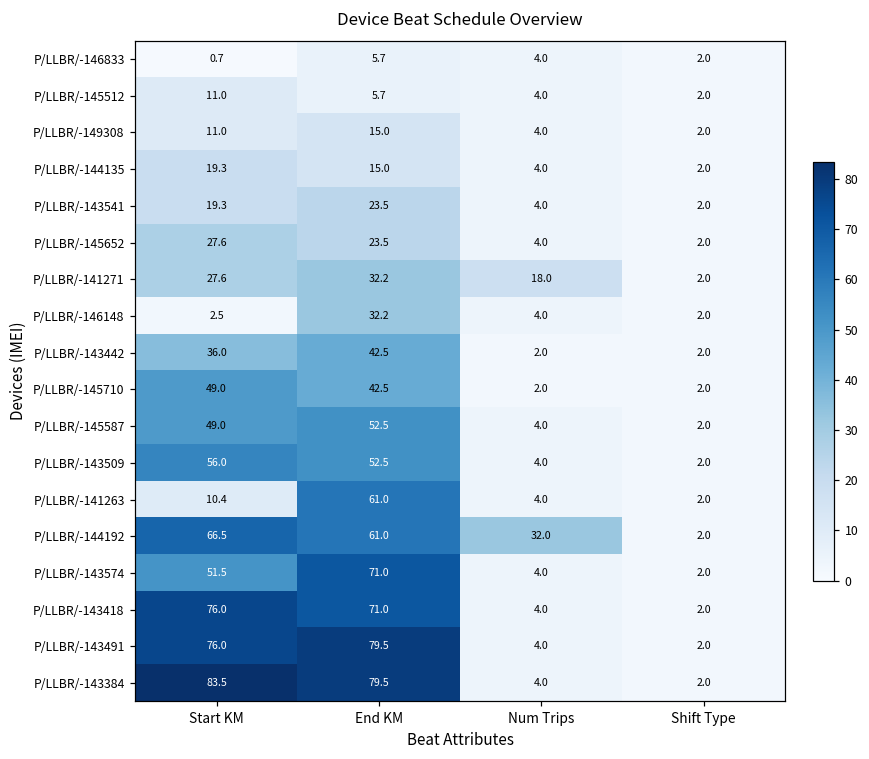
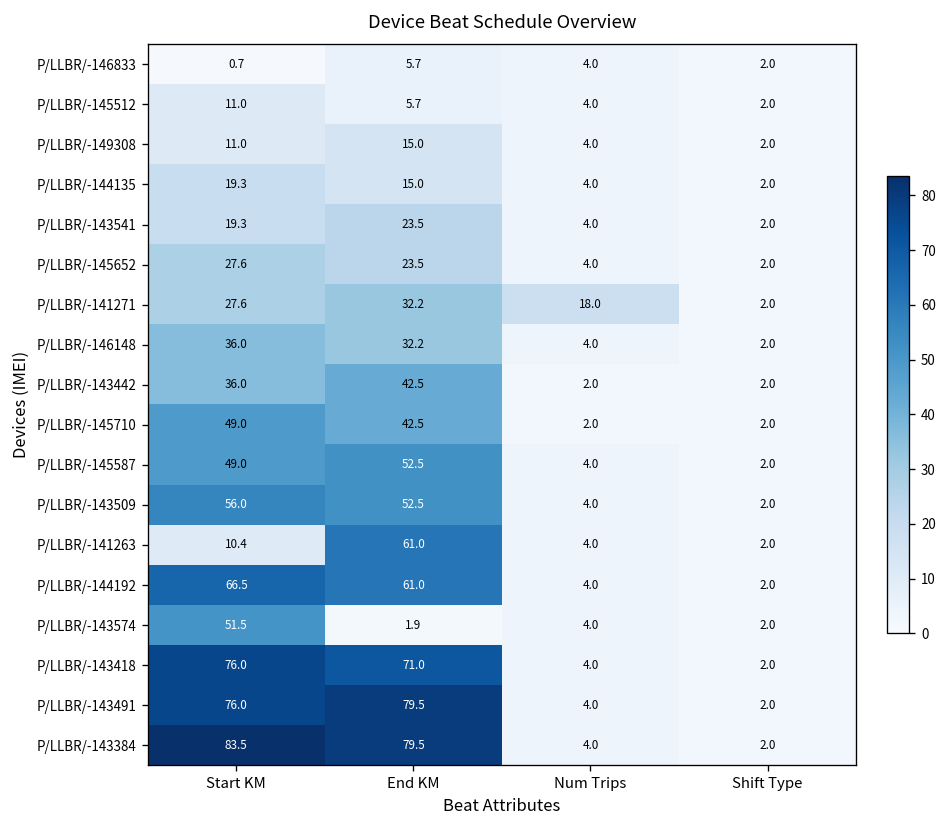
  {
    "P/LLBR/-146833": {
      "Start KM": 0.7,
      "End KM": 5.7,
      "Num Trips": 4.0,
      "Shift Type": 2.0
    },
    "P/LLBR/-145512": {
      "Start KM": 11.0,
      "End KM": 5.7,
      "Num Trips": 4.0,
      "Shift Type": 2.0
    },
    "P/LLBR/-149308": {
      "Start KM": 11.0,
      "End KM": 15.0,
      "Num Trips": 4.0,
      "Shift Type": 2.0
    },
    "P/LLBR/-144135": {
      "Start KM": 19.3,
      "End KM": 15.0,
      "Num Trips": 4.0,
      "Shift Type": 2.0
    },
    "P/LLBR/-143541": {
      "Start KM": 19.3,
      "End KM": 23.5,
      "Num Trips": 4.0,
      "Shift Type": 2.0
    },
    "P/LLBR/-145652": {
      "Start KM": 27.6,
      "End KM": 23.5,
      "Num Trips": 4.0,
      "Shift Type": 2.0
    },
    "P/LLBR/-141271": {
      "Start KM": 27.6,
      "End KM": 32.2,
      "Num Trips": 18.0,
      "Shift Type": 2.0
    },
    "P/LLBR/-146148": {
-     "Start KM": 2.5,
+     "Start KM": 36.0,
      "End KM": 32.2,
      "Num Trips": 4.0,
      "Shift Type": 2.0
    },
    "P/LLBR/-143442": {
      "Start KM": 36.0,
      "End KM": 42.5,
      "Num Trips": 2.0,
      "Shift Type": 2.0
    },
    "P/LLBR/-145710": {
      "Start KM": 49.0,
      "End KM": 42.5,
      "Num Trips": 2.0,
      "Shift Type": 2.0
    },
    "P/LLBR/-145587": {
      "Start KM": 49.0,
      "End KM": 52.5,
      "Num Trips": 4.0,
      "Shift Type": 2.0
    },
    "P/LLBR/-143509": {
      "Start KM": 56.0,
      "End KM": 52.5,
      "Num Trips": 4.0,
      "Shift Type": 2.0
    },
    "P/LLBR/-141263": {
      "Start KM": 10.4,
      "End KM": 61.0,
      "Num Trips": 4.0,
      "Shift Type": 2.0
    },
    "P/LLBR/-144192": {
      "Start KM": 66.5,
      "End KM": 61.0,
-     "Num Trips": 32.0,
+     "Num Trips": 4.0,
      "Shift Type": 2.0
    },
    "P/LLBR/-143574": {
      "Start KM": 51.5,
-     "End KM": 71.0,
+     "End KM": 1.9,
      "Num Trips": 4.0,
      "Shift Type": 2.0
    },
    "P/LLBR/-143418": {
      "Start KM": 76.0,
      "End KM": 71.0,
      "Num Trips": 4.0,
      "Shift Type": 2.0
    },
    "P/LLBR/-143491": {
      "Start KM": 76.0,
      "End KM": 79.5,
      "Num Trips": 4.0,
      "Shift Type": 2.0
    },
    "P/LLBR/-143384": {
      "Start KM": 83.5,
      "End KM": 79.5,
      "Num Trips": 4.0,
      "Shift Type": 2.0
    }
  }
